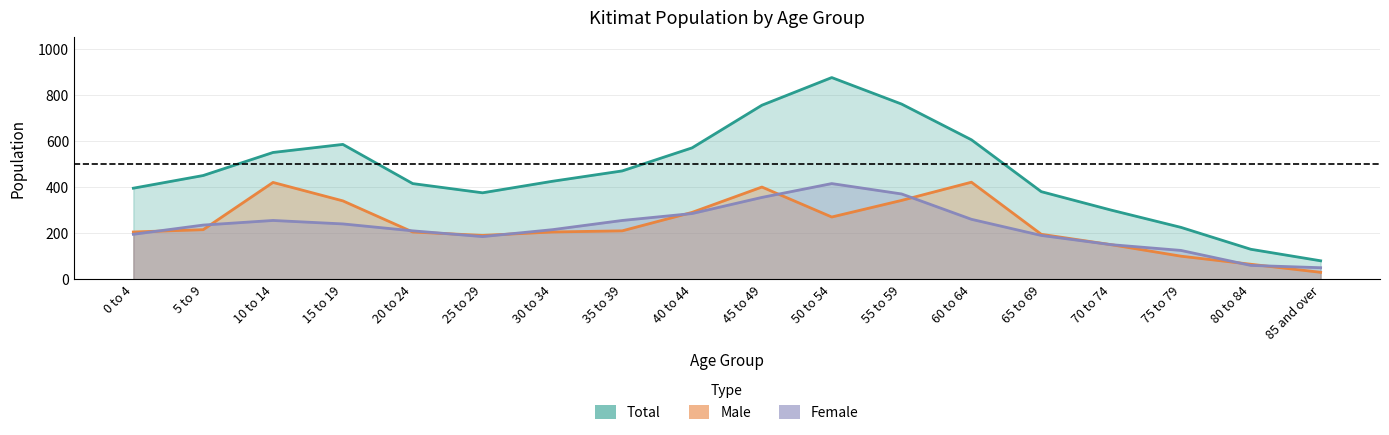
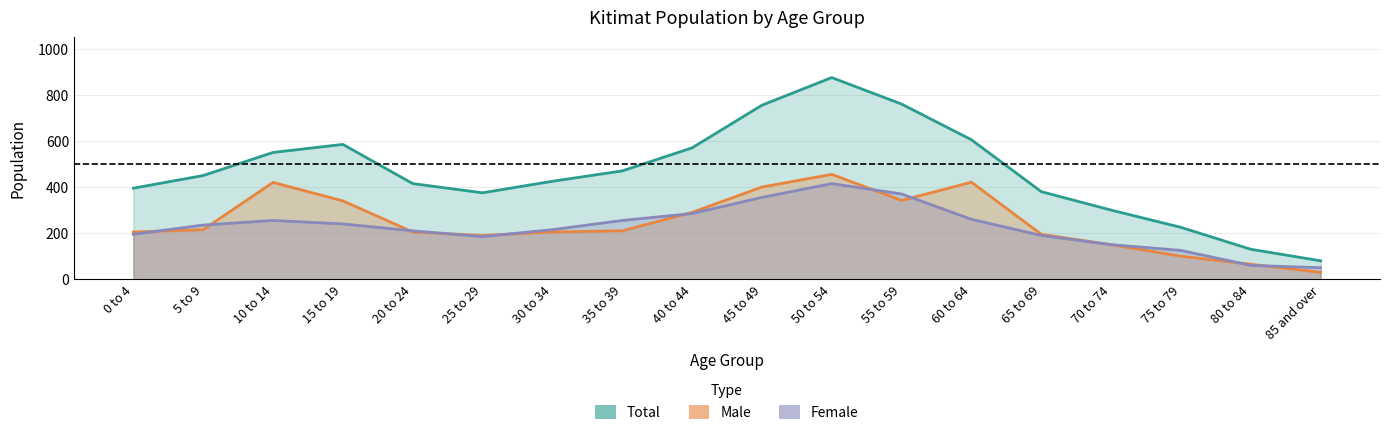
  {
    "Male": {
      "5 to 9": 220,
      "10 to 14": 420,
      "15 to 19": 340,
      "35 to 39": 210,
      "45 to 49": 400,
-     "50 to 54": 270,
+     "50 to 54": 460,
      "55 to 59": 340,
      "60 to 64": 420,
      "75 to 79": 100,
      "85 and over": 30
    }
  }
